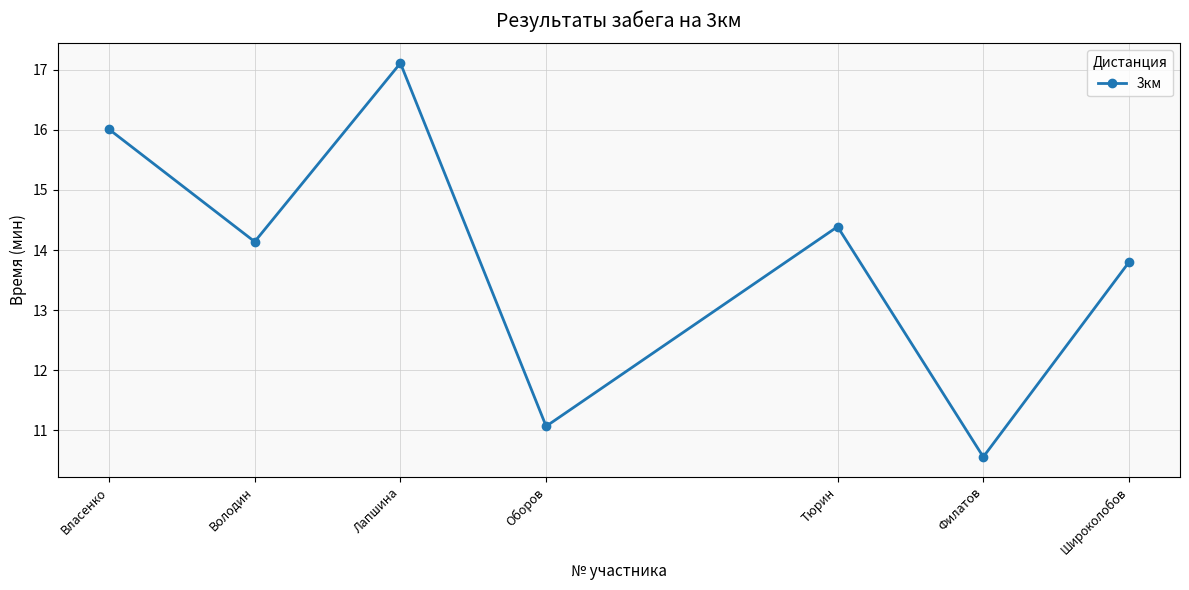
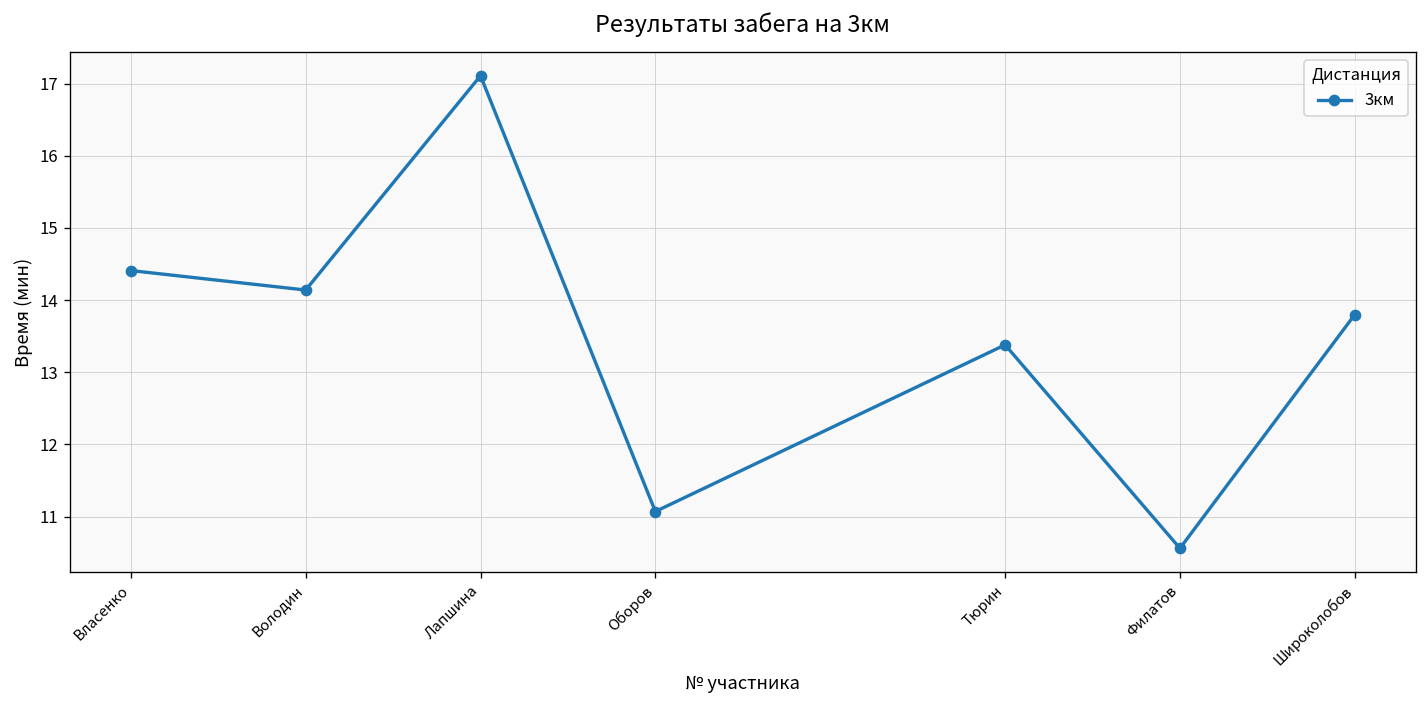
  {
-   "Власенко": 16.0,
+   "Власенко": 14.4,
    "Володин": 14.1,
    "Лапшина": 17.1,
    "Оборов": 11.1,
-   "Тюрин": 14.4,
+   "Тюрин": 13.4,
    "Филатов": 10.6,
    "Широколобов": 13.8
  }
